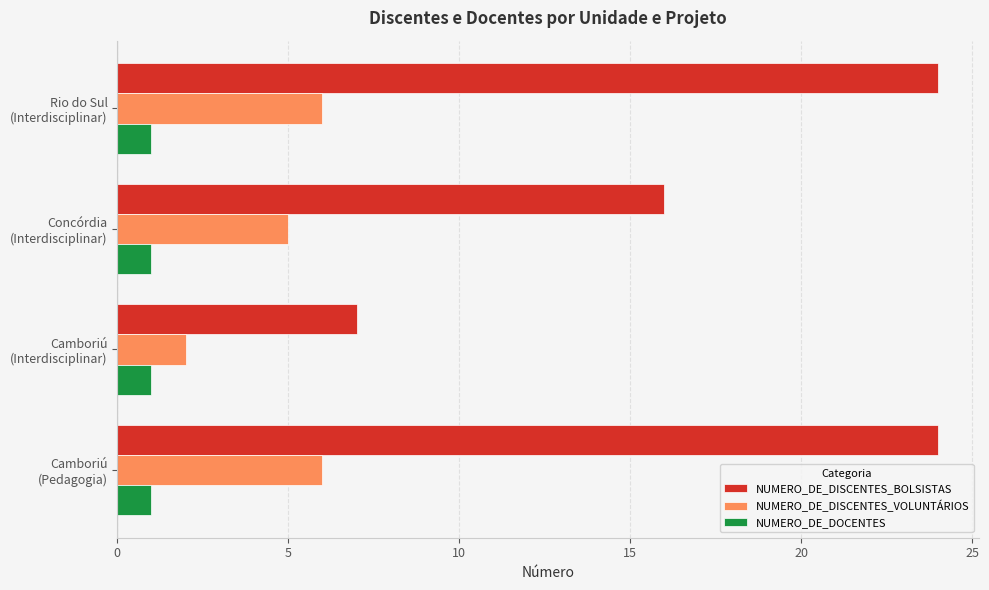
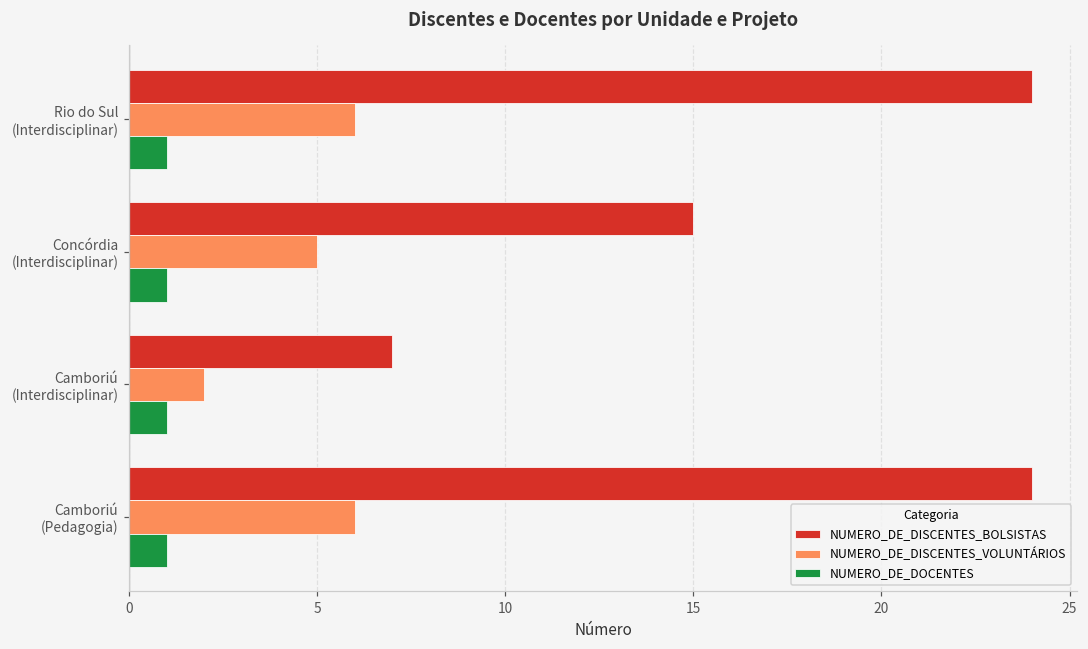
  {
    "NUMERO_DE_DISCENTES_BOLSISTAS": {
      "Rio do Sul (Interdisciplinar)": 24,
-     "Concórdia (Interdisciplinar)": 16,
+     "Concórdia (Interdisciplinar)": 15,
      "Camboriú (Interdisciplinar)": 7,
      "Camboriú (Pedagogia)": 24
    },
    "NUMERO_DE_DISCENTES_VOLUNTÁRIOS": {
      "Rio do Sul (Interdisciplinar)": 6,
      "Concórdia (Interdisciplinar)": 5,
      "Camboriú (Interdisciplinar)": 2,
      "Camboriú (Pedagogia)": 6
    },
    "NUMERO_DE_DOCENTES": {
      "Rio do Sul (Interdisciplinar)": 1,
      "Concórdia (Interdisciplinar)": 1,
      "Camboriú (Interdisciplinar)": 1,
      "Camboriú (Pedagogia)": 1
    }
  }
